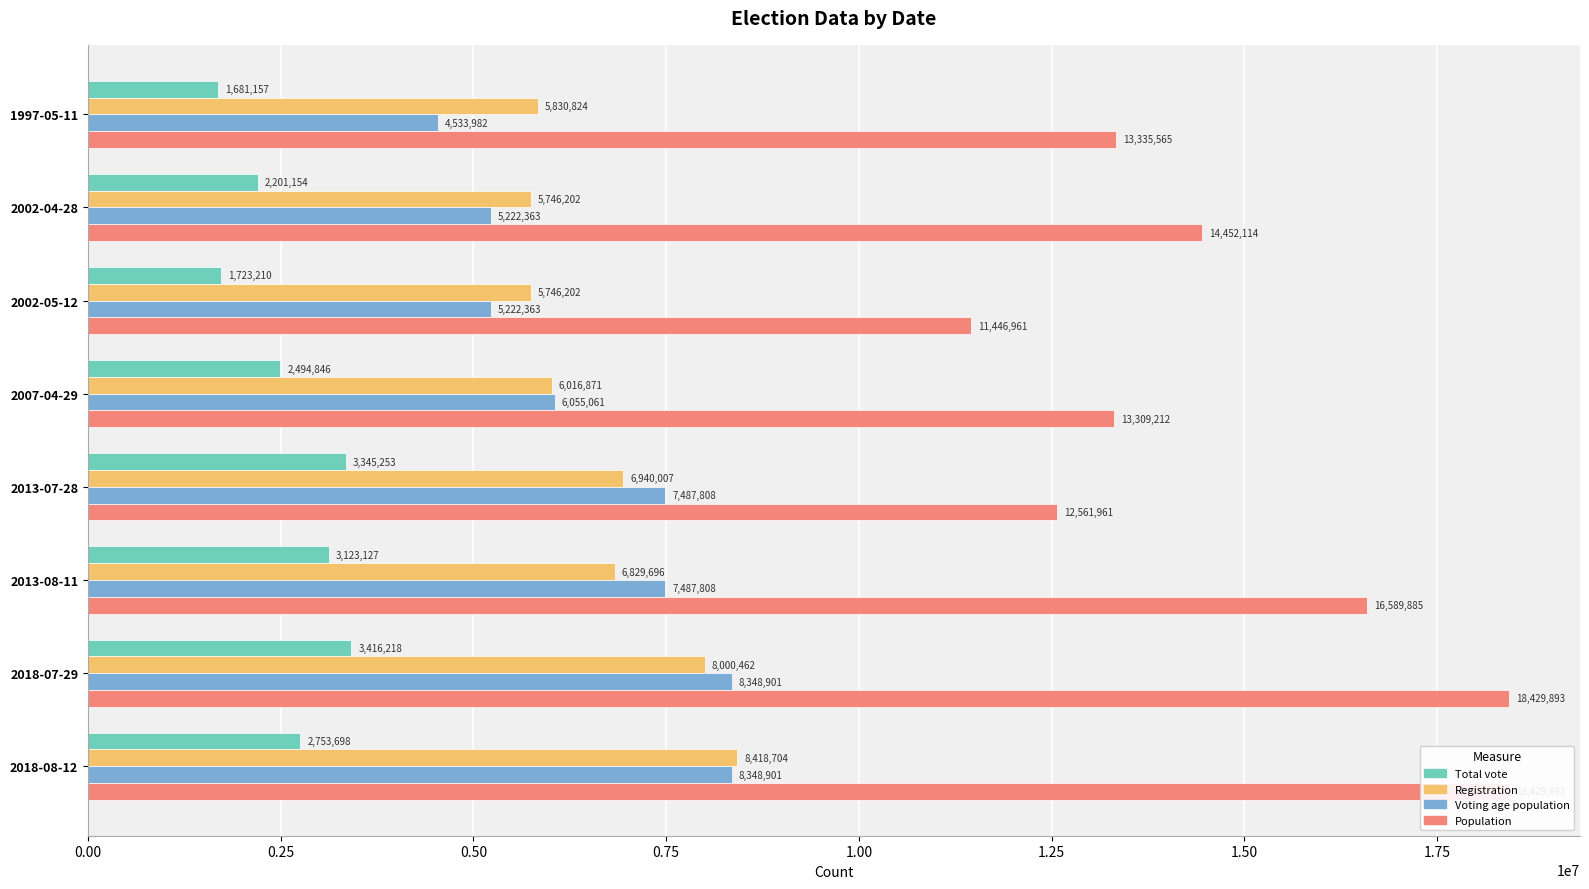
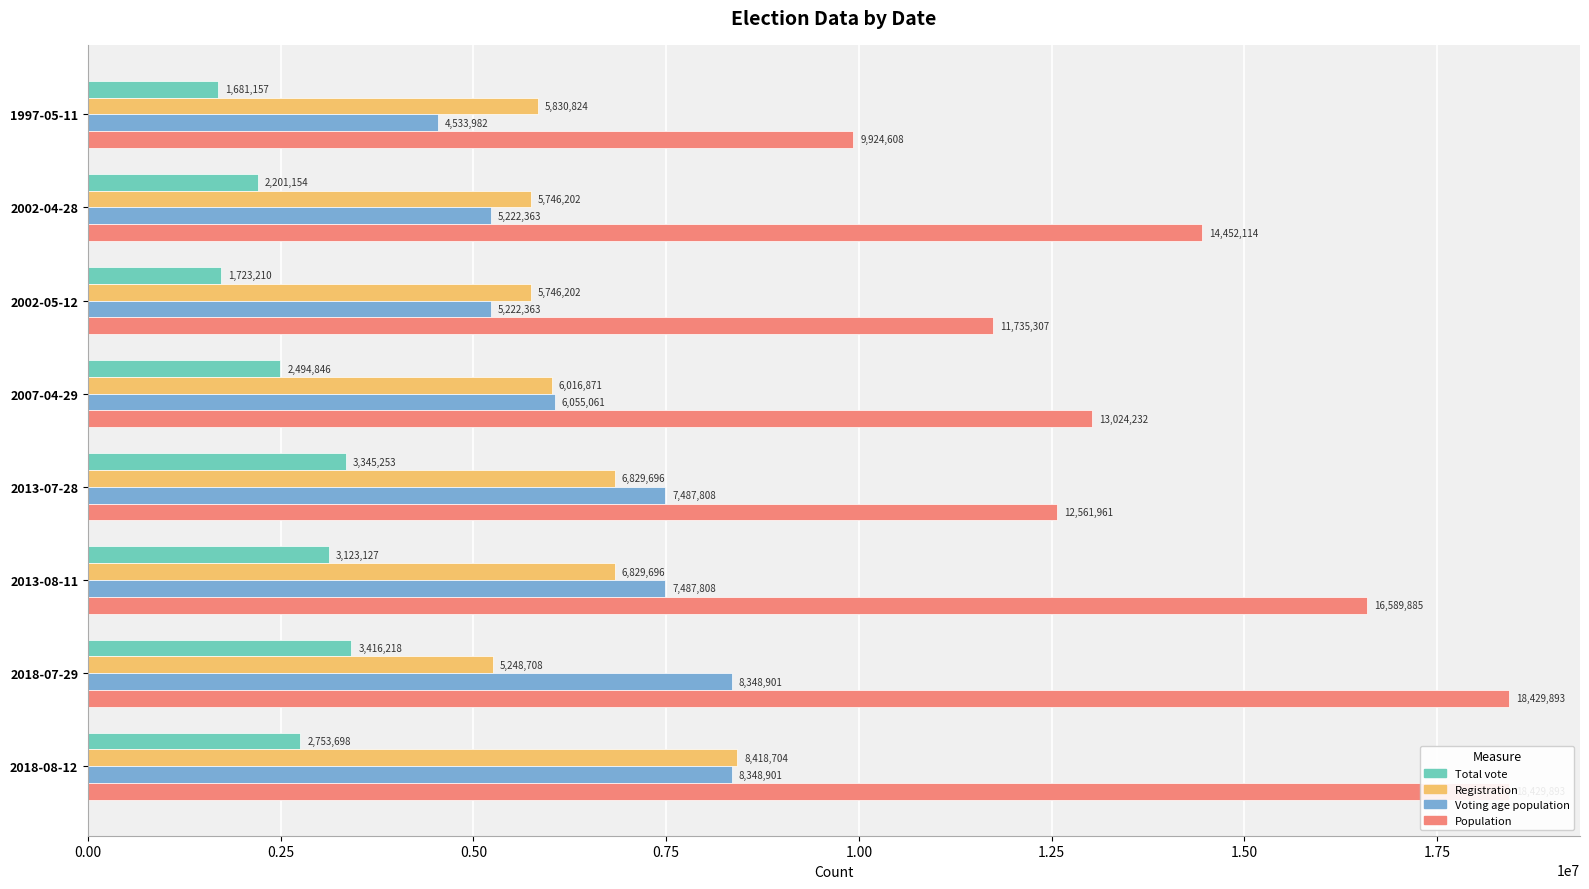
  {
    "Registration": {
      "1997-05-11": "5,830,824",
      "2002-04-28": "5,746,202",
      "2002-05-12": "5,746,202",
      "2007-04-29": "6,016,871",
-     "2013-07-28": "6,940,007",
+     "2013-07-28": "6,829,696",
      "2013-08-11": "6,829,696",
-     "2018-07-29": "8,000,462",
+     "2018-07-29": "5,248,708",
      "2018-08-12": "8,418,704"
    },
    "Population": {
-     "1997-05-11": "13,335,565",
+     "1997-05-11": "9,924,608",
      "2002-04-28": "14,452,114",
-     "2002-05-12": "11,446,961",
-     "2007-04-29": "13,309,212",
+     "2002-05-12": "11,735,307",
+     "2007-04-29": "13,024,232",
      "2013-07-28": "12,561,961",
      "2013-08-11": "16,589,885",
      "2018-07-29": "18,429,893"
    }
  }
